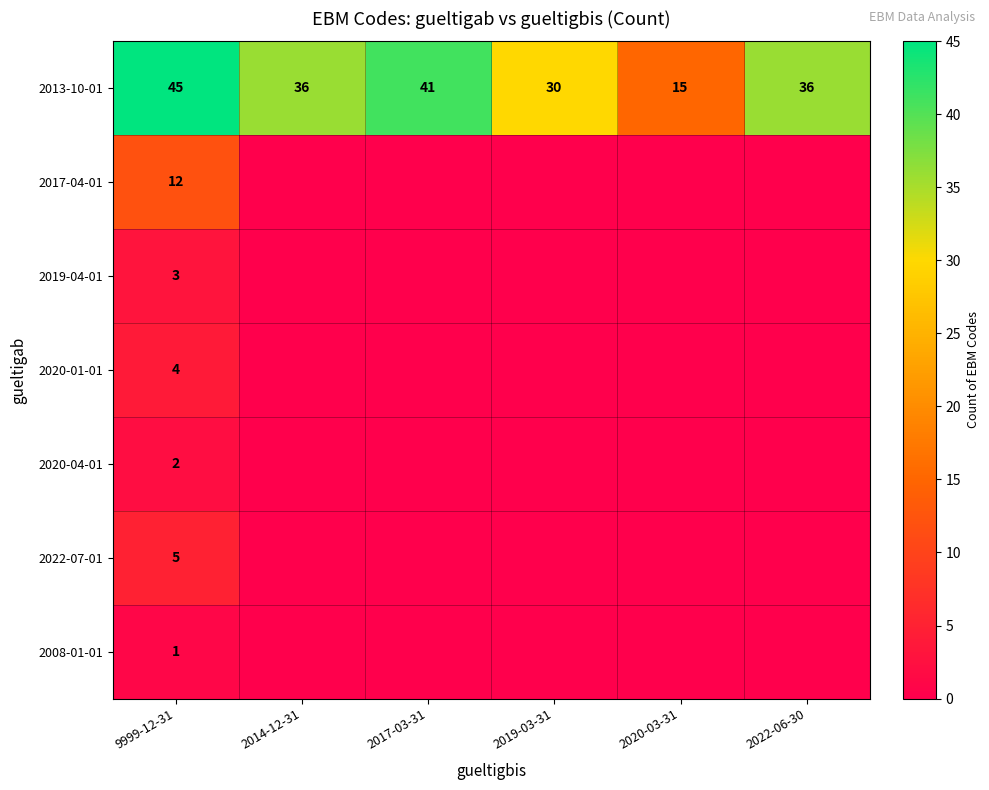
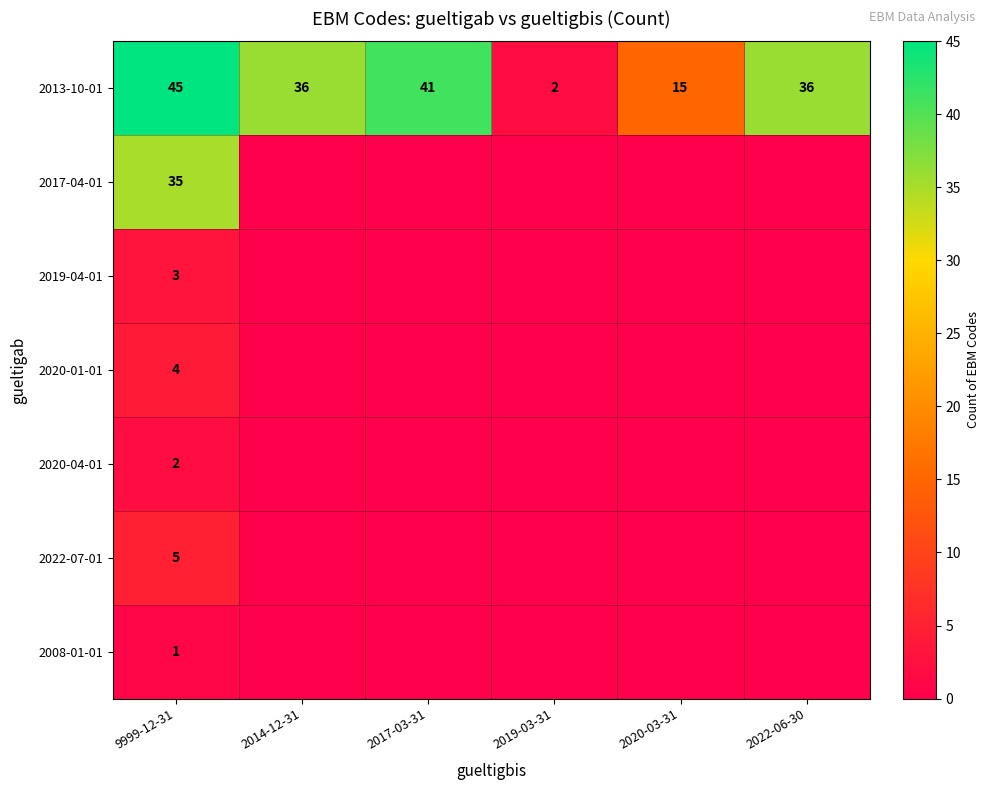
  {
    "2013-10-01": {
      "9999-12-31": 45,
      "2014-12-31": 36,
      "2017-03-31": 41,
-     "2019-03-31": 30,
+     "2019-03-31": 2,
      "2020-03-31": 15,
      "2022-06-30": 36
    },
    "2017-04-01": {
-     "9999-12-31": 12
+     "9999-12-31": 35
    },
    "2019-04-01": {
      "9999-12-31": 3
    },
    "2020-01-01": {
      "9999-12-31": 4
    },
    "2020-04-01": {
      "9999-12-31": 2
    },
    "2022-07-01": {
      "9999-12-31": 5
    },
    "2008-01-01": {
      "9999-12-31": 1
    }
  }
